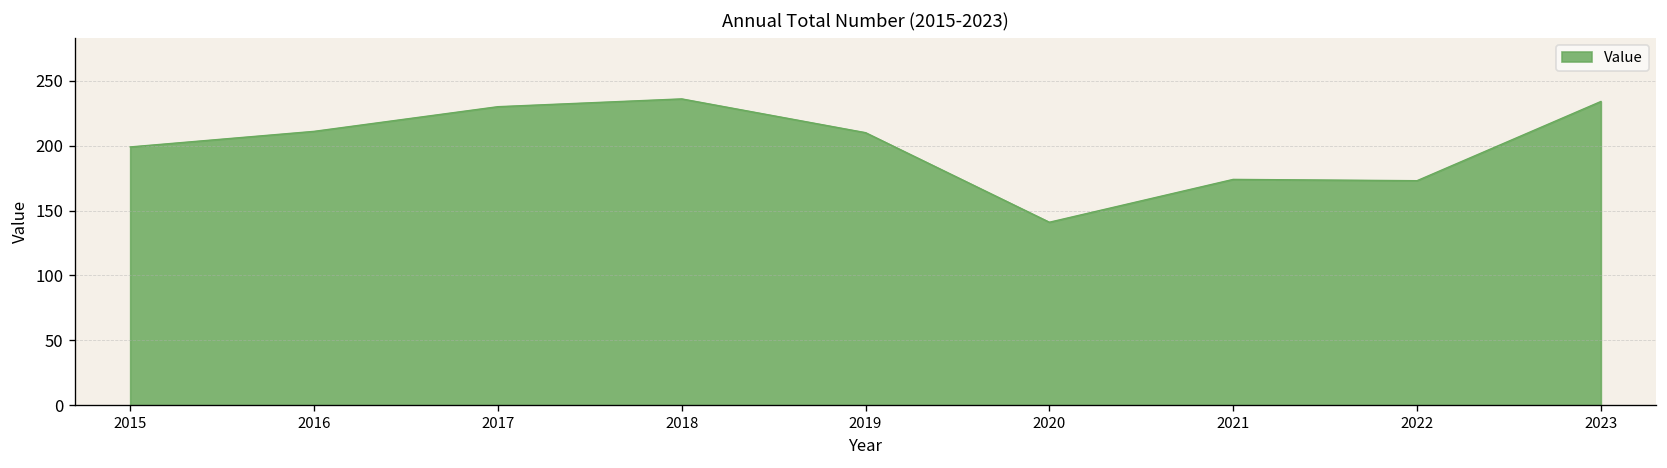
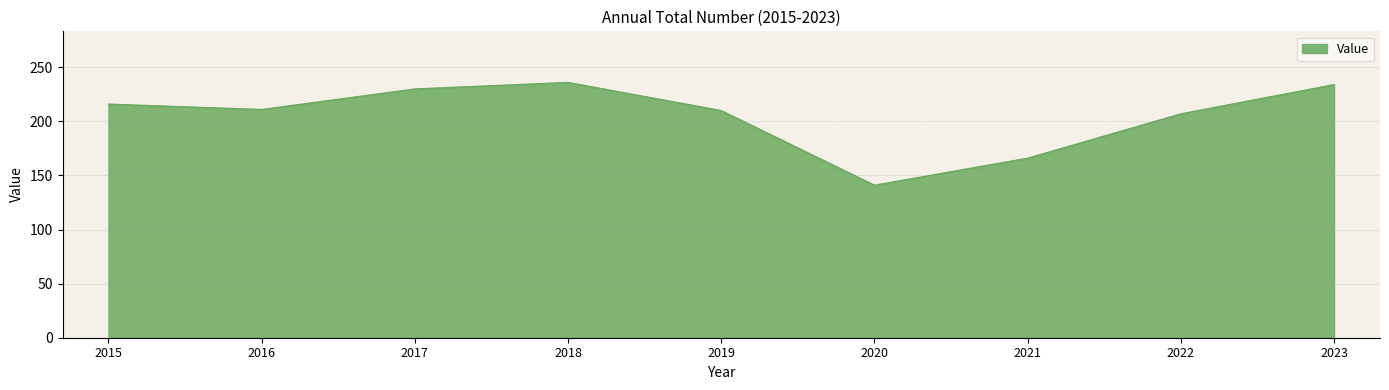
  {
-   "2015": 199,
+   "2015": 216,
    "2016": 211,
    "2017": 230,
    "2018": 236,
    "2019": 210,
    "2020": 141,
-   "2021": 174,
-   "2022": 173,
+   "2021": 166,
+   "2022": 207,
    "2023": 234
  }
